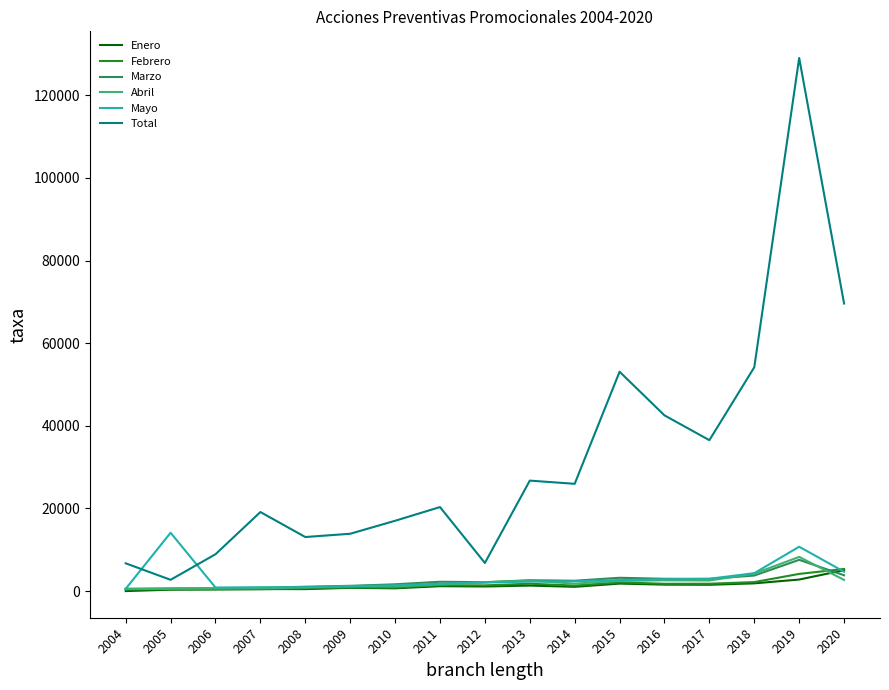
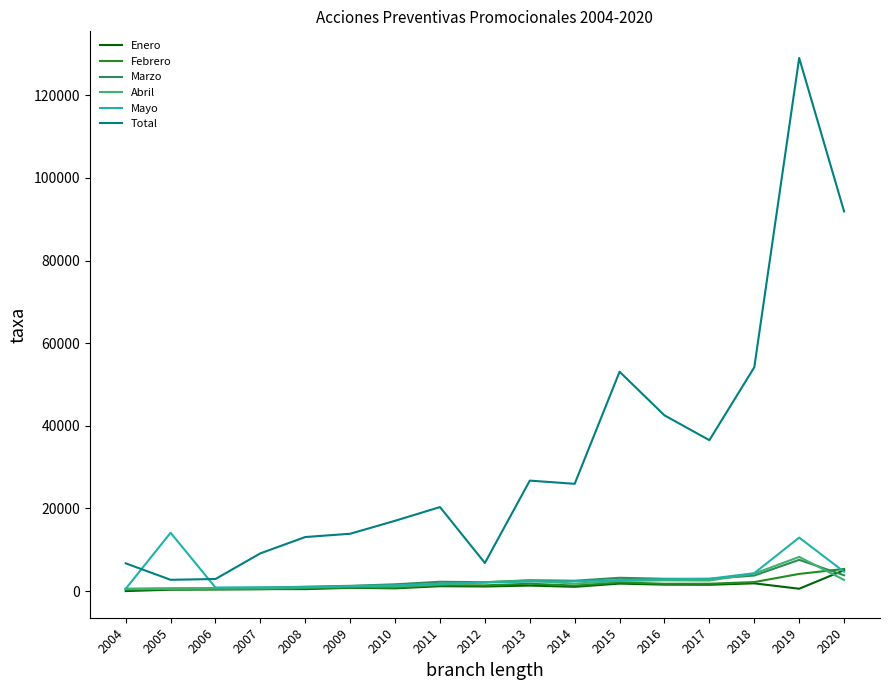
  {
    "Enero": {
-     "2019": 3000
+     "2019": 1000
    },
    "Mayo": {
      "2005": 14000,
-     "2019": 11000
+     "2019": 13000
    },
    "Total": {
      "2004": 7000,
      "2005": 3000,
-     "2006": 9000,
-     "2007": 19000,
+     "2006": 3000,
+     "2007": 9000,
      "2008": 13000,
      "2009": 14000,
      "2010": 17000,
      "2011": 20000,
      "2012": 7000,
      "2013": 27000,
      "2014": 26000,
      "2015": 53000,
      "2016": 43000,
      "2017": 37000,
      "2018": 54000,
      "2019": 129000,
-     "2020": 70000
+     "2020": 92000
    }
  }
